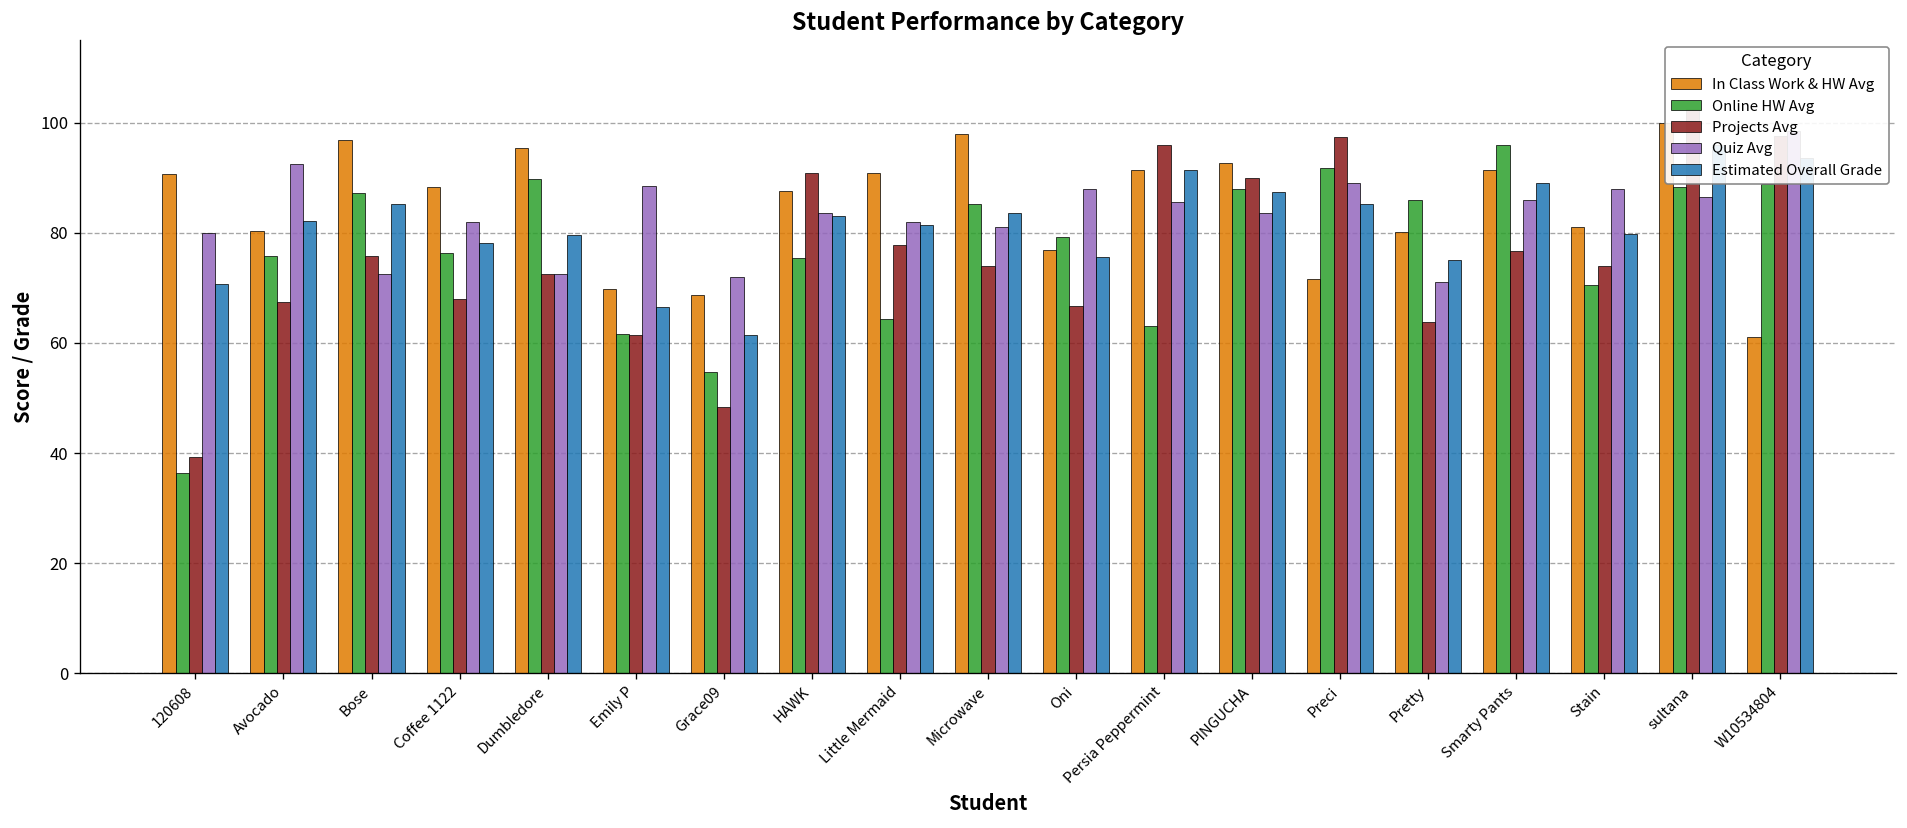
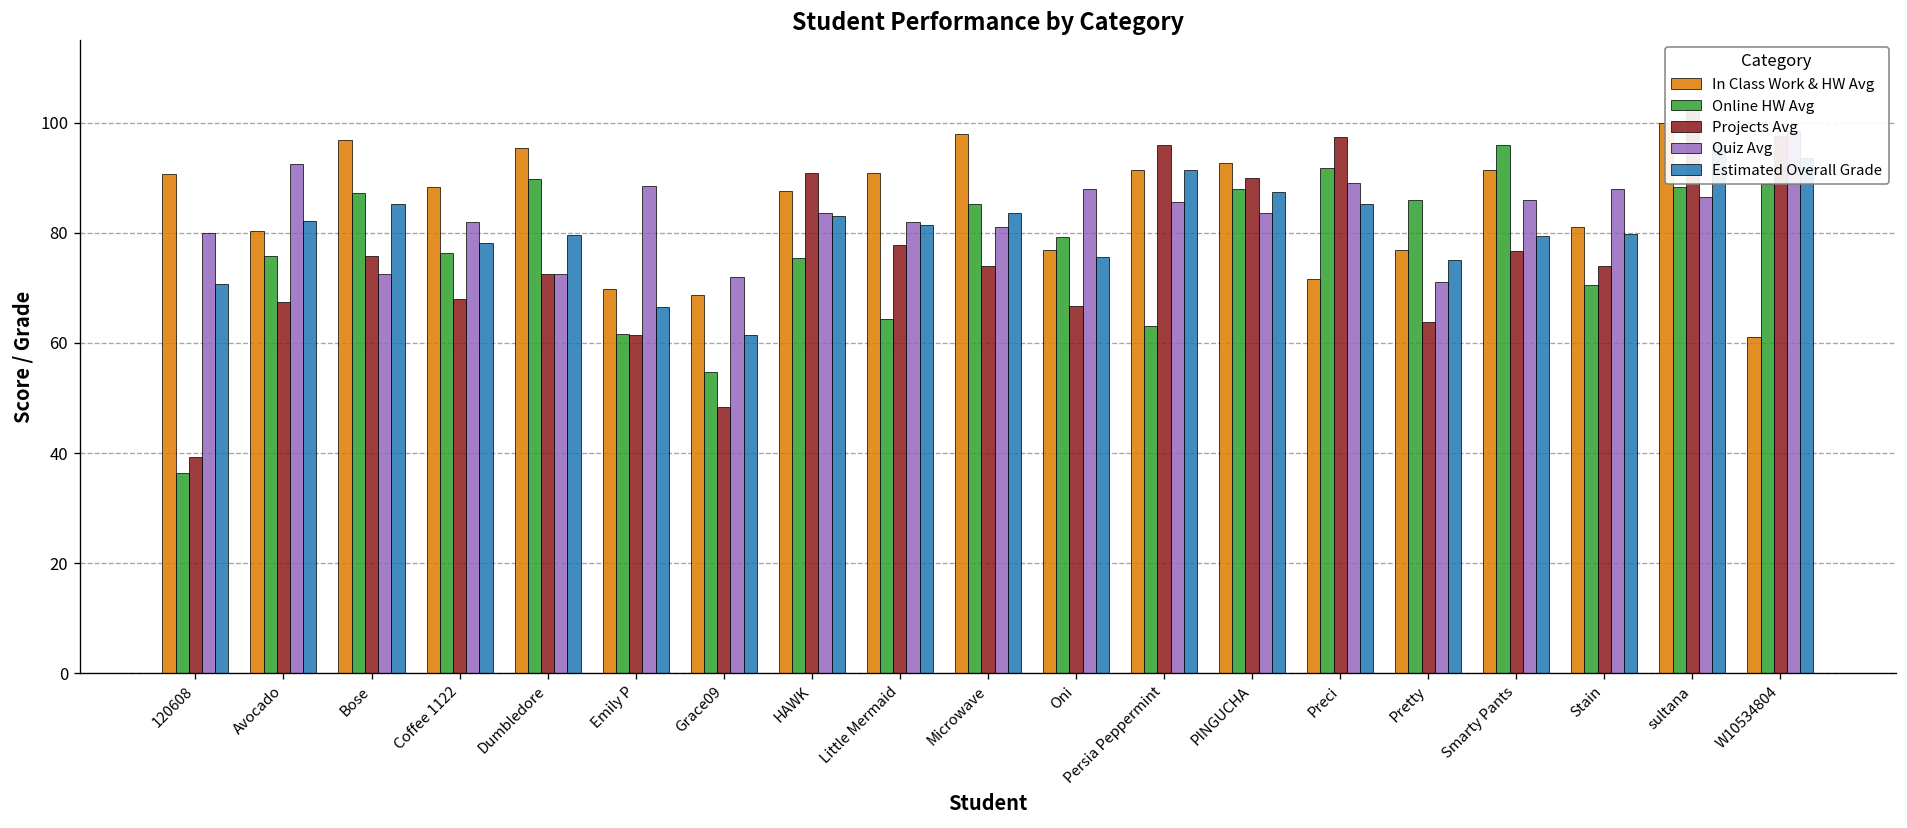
  {
    "In Class Work & HW Avg": {
      "120608": 91,
      "Avocado": 80,
      "Bose": 97,
      "Coffee 1122": 88,
      "Dumbledore": 95,
      "Emily P": 70,
      "Grace09": 69,
      "HAWK": 88,
      "Little Mermaid": 91,
      "Microwave": 98,
      "Oni": 77,
      "Persia Peppermint": 91,
      "PINGUCHA": 93,
      "Preci": 72,
-     "Pretty": 80,
+     "Pretty": 77,
      "Smarty Pants": 91,
      "Stain": 81,
      "W10534804": 61
    },
    "Online HW Avg": {
      "120608": 36,
      "Avocado": 76,
      "Bose": 87,
      "Coffee 1122": 76,
      "Dumbledore": 90,
      "Emily P": 62,
      "Grace09": 55,
      "HAWK": 76,
      "Little Mermaid": 64,
      "Microwave": 85,
      "Oni": 79,
      "Persia Peppermint": 63,
      "PINGUCHA": 88,
      "Preci": 92,
      "Pretty": 86,
      "Smarty Pants": 96,
      "Stain": 71
    },
    "Projects Avg": {
      "120608": 39,
      "Avocado": 68,
      "Bose": 76,
      "Coffee 1122": 68,
      "Dumbledore": 73,
      "Emily P": 61,
      "Grace09": 48,
      "HAWK": 91,
      "Little Mermaid": 78,
      "Microwave": 74,
      "Oni": 67,
      "Persia Peppermint": 96,
      "PINGUCHA": 90,
      "Preci": 97,
      "Pretty": 64,
      "Smarty Pants": 77,
      "Stain": 74
    },
    "Quiz Avg": {
      "120608": 80,
      "Avocado": 93,
      "Bose": 73,
      "Coffee 1122": 82,
      "Dumbledore": 73,
      "Emily P": 89,
      "Grace09": 72,
      "HAWK": 84,
      "Little Mermaid": 82,
      "Microwave": 81,
      "Oni": 88,
      "Persia Peppermint": 86,
      "PINGUCHA": 84,
      "Preci": 89,
      "Pretty": 71,
      "Smarty Pants": 86,
      "Stain": 88,
      "sultana": 87
    },
    "Estimated Overall Grade": {
      "120608": 71,
      "Avocado": 82,
      "Bose": 85,
      "Coffee 1122": 78,
      "Dumbledore": 80,
      "Emily P": 67,
      "Grace09": 61,
      "HAWK": 83,
      "Little Mermaid": 81,
      "Microwave": 84,
      "Oni": 76,
      "Persia Peppermint": 91,
      "PINGUCHA": 87,
      "Preci": 85,
      "Pretty": 75,
-     "Smarty Pants": 89,
+     "Smarty Pants": 79,
      "Stain": 80
    }
  }
